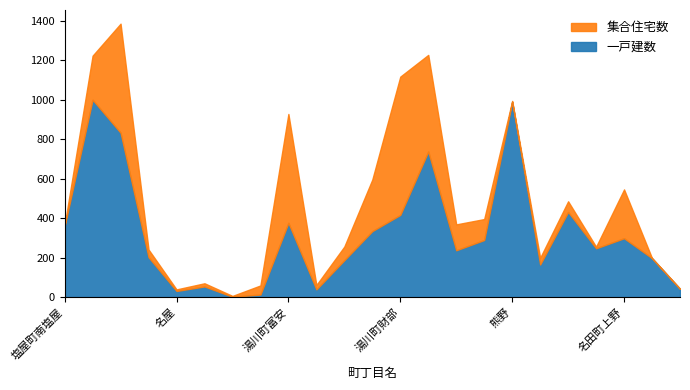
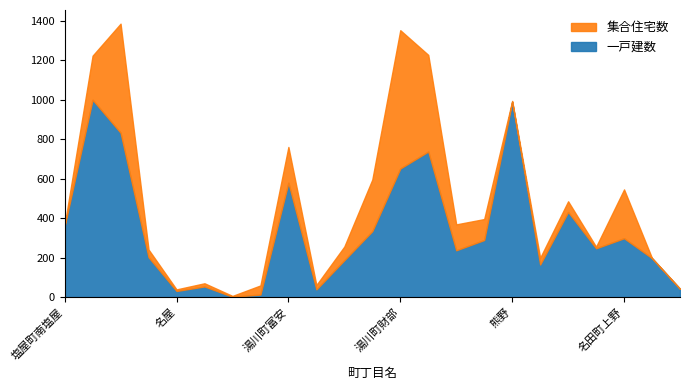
  {
    "一戸建数": {
-     "湯川町富安": 380,
-     "湯川町財部": 420,
+     "湯川町富安": 580,
+     "湯川町財部": 650,
      "名田町上野": 300
    },
    "集合住宅数": {
-     "湯川町富安": 550,
+     "湯川町富安": 180,
      "湯川町財部": 700,
      "名田町上野": 250
    }
  }
